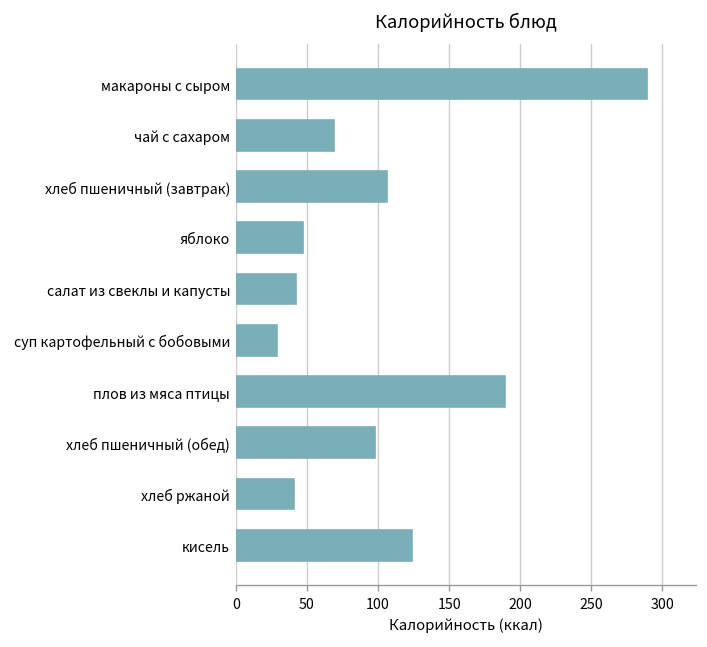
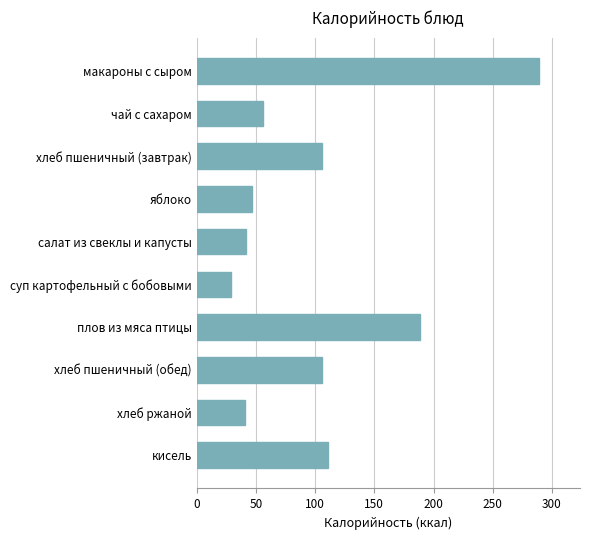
  {
    "макароны с сыром": 289,
-   "чай с сахаром": 69,
+   "чай с сахаром": 56,
    "хлеб пшеничный (завтрак)": 106,
    "яблоко": 47,
    "салат из свеклы и капусты": 42,
    "суп картофельный с бобовыми": 29,
    "плов из мяса птицы": 189,
-   "хлеб пшеничный (обед)": 98,
+   "хлеб пшеничный (обед)": 106,
    "хлеб ржаной": 41,
-   "кисель": 124
+   "кисель": 111
  }
